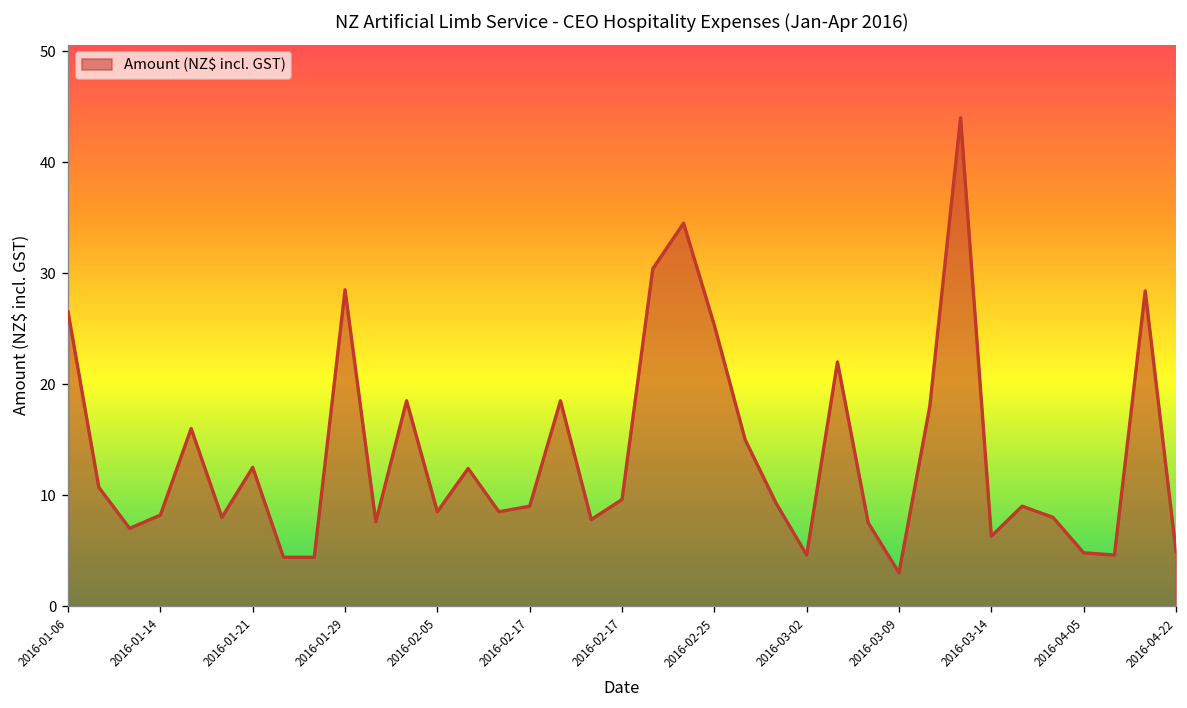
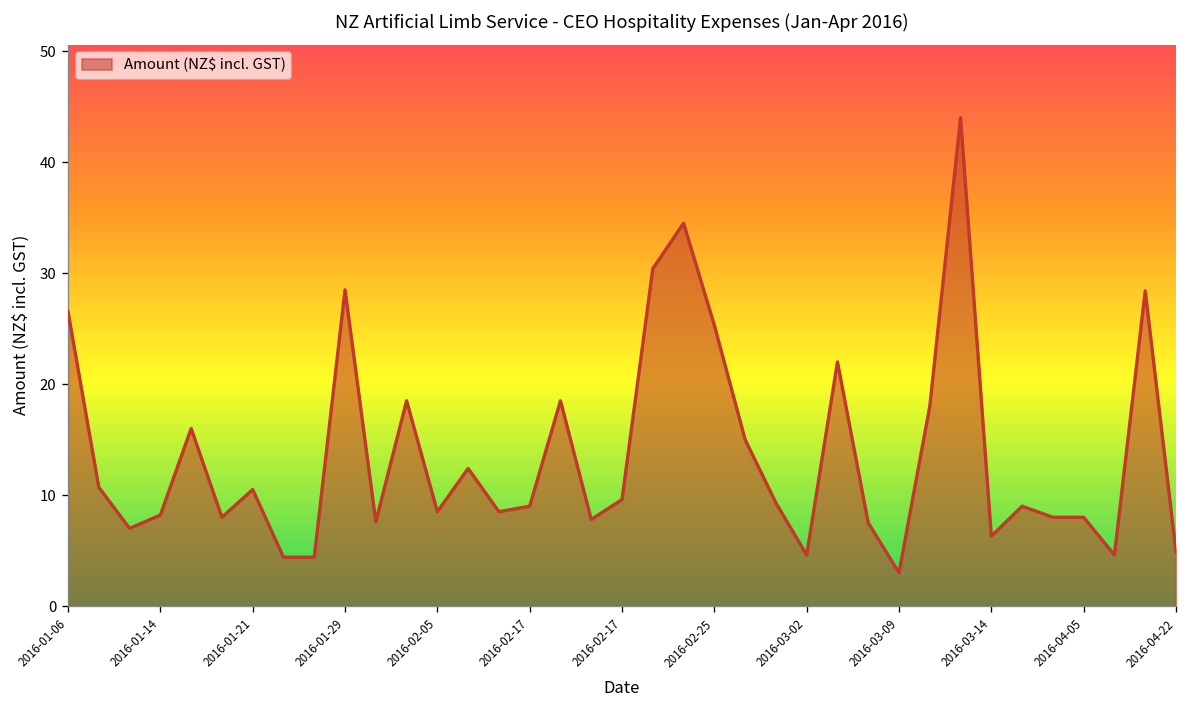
  {
    "2016-01-06": 27,
    "2016-01-14": 8,
-   "2016-01-21": 13,
+   "2016-01-21": 11,
    "2016-02-05": 9,
    "2016-03-14": 6,
-   "2016-04-05": 5,
+   "2016-04-05": 8,
    "2016-04-22": 5
  }
